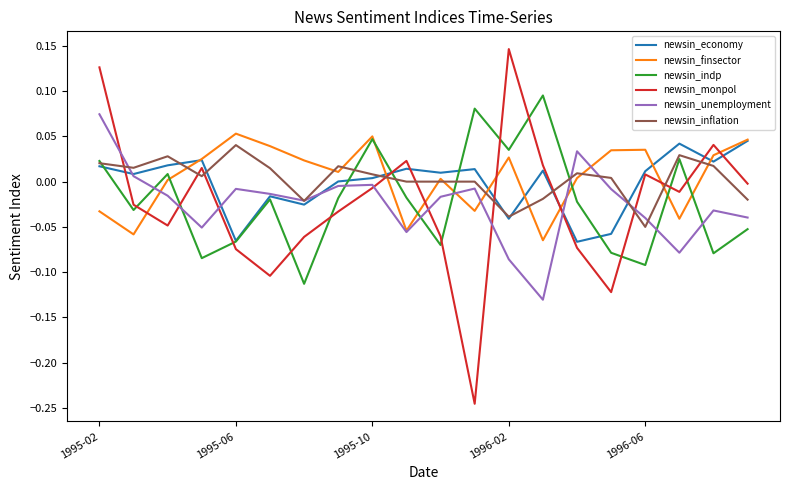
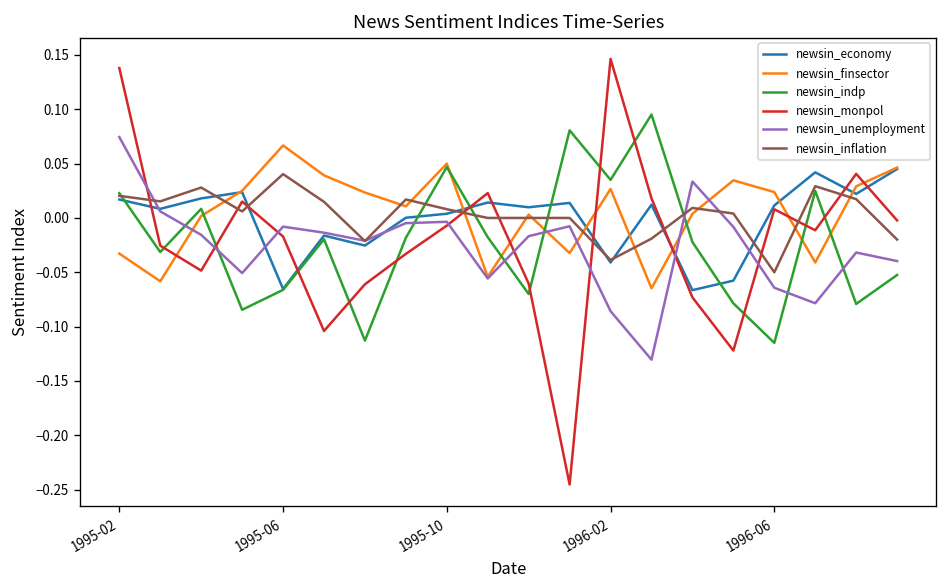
  {
    "newsin_economy": {
      "1995-02": 0.02,
      "1995-10": 0.00,
      "1996-06": 0.01
    },
    "newsin_finsector": {
      "1995-02": -0.03,
-     "1995-06": 0.05,
+     "1995-06": 0.07,
      "1995-10": 0.05,
      "1996-02": 0.03,
-     "1996-06": 0.04
+     "1996-06": 0.02
    },
    "newsin_indp": {
      "1995-10": 0.05,
      "1996-02": 0.04,
-     "1996-06": -0.09
+     "1996-06": -0.11
    },
    "newsin_monpol": {
-     "1995-02": 0.13,
-     "1995-06": -0.07,
+     "1995-02": 0.14,
+     "1995-06": -0.02,
      "1995-10": -0.01,
      "1996-02": 0.15,
      "1996-06": 0.01
    },
    "newsin_unemployment": {
      "1995-02": 0.07,
      "1995-06": -0.01,
      "1995-10": 0.00,
      "1996-02": -0.09,
-     "1996-06": -0.04
+     "1996-06": -0.06
    },
    "newsin_inflation": {
      "1995-06": 0.04,
      "1995-10": 0.01,
      "1996-06": -0.05
    }
  }
